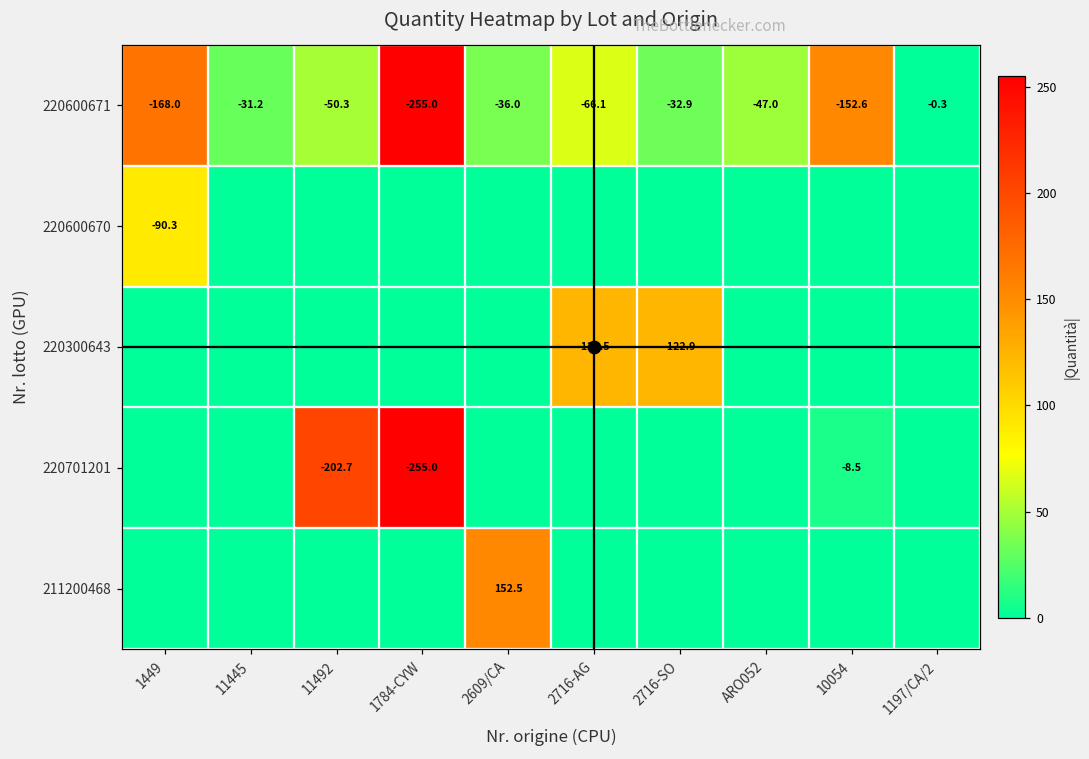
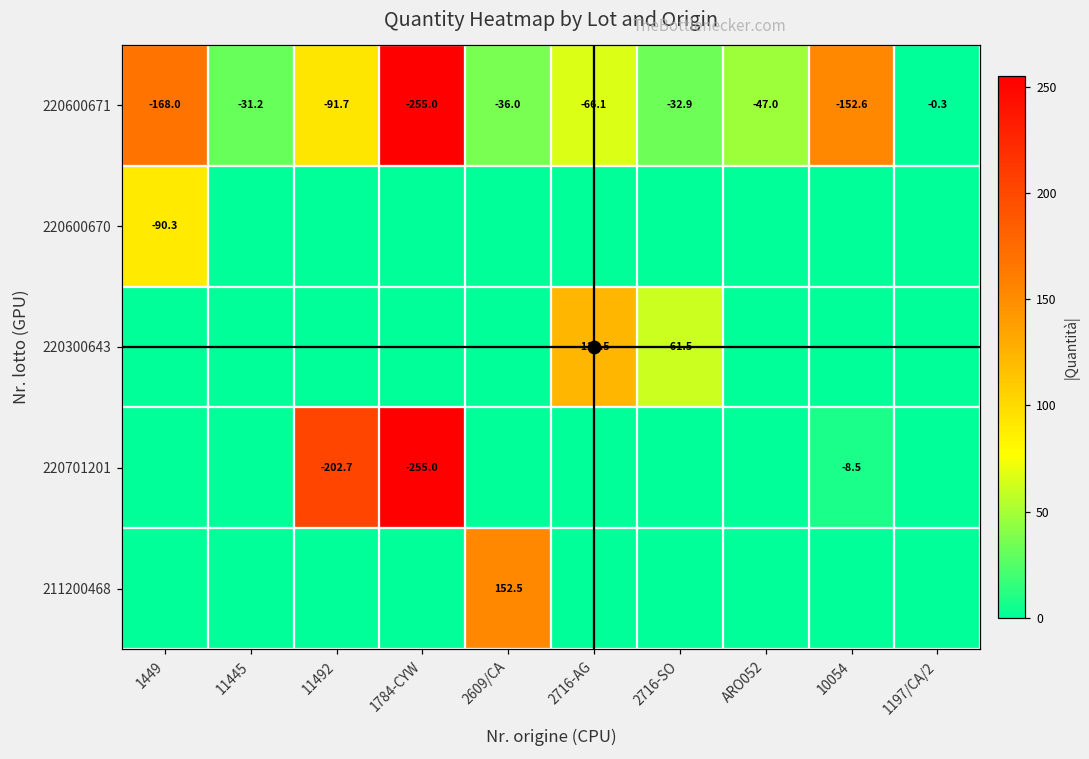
  {
    "220600671": {
      "1449": -168.0,
      "11445": -31.2,
-     "11492": -50.3,
+     "11492": -91.7,
      "1784-CYW": -255.0,
      "2609/CA": -36.0,
      "2716-AG": -66.1,
      "2716-SO": -32.9,
      "ARO052": -47.0,
      "10054": -152.6,
      "1197/CA/2": -0.3
    },
    "220600670": {
      "1449": -90.3
    },
    "220300643": {
-     "2716-SO": -122.9
+     "2716-SO": -61.5
    },
    "220701201": {
      "11492": -202.7,
      "1784-CYW": -255.0,
      "10054": -8.5
    },
    "211200468": {
      "2609/CA": 152.5
    }
  }
